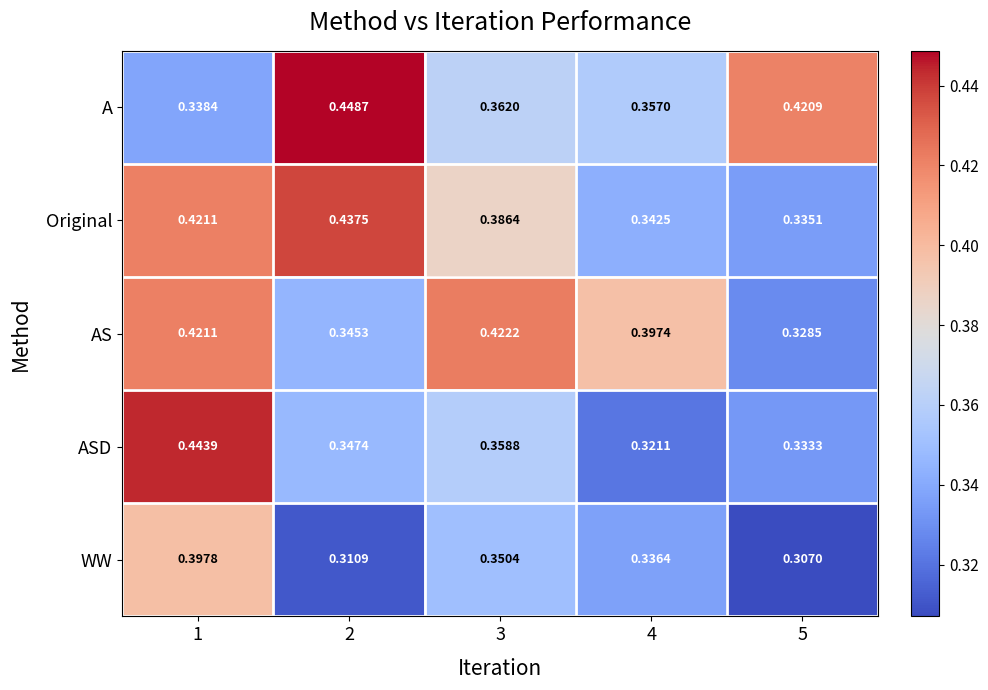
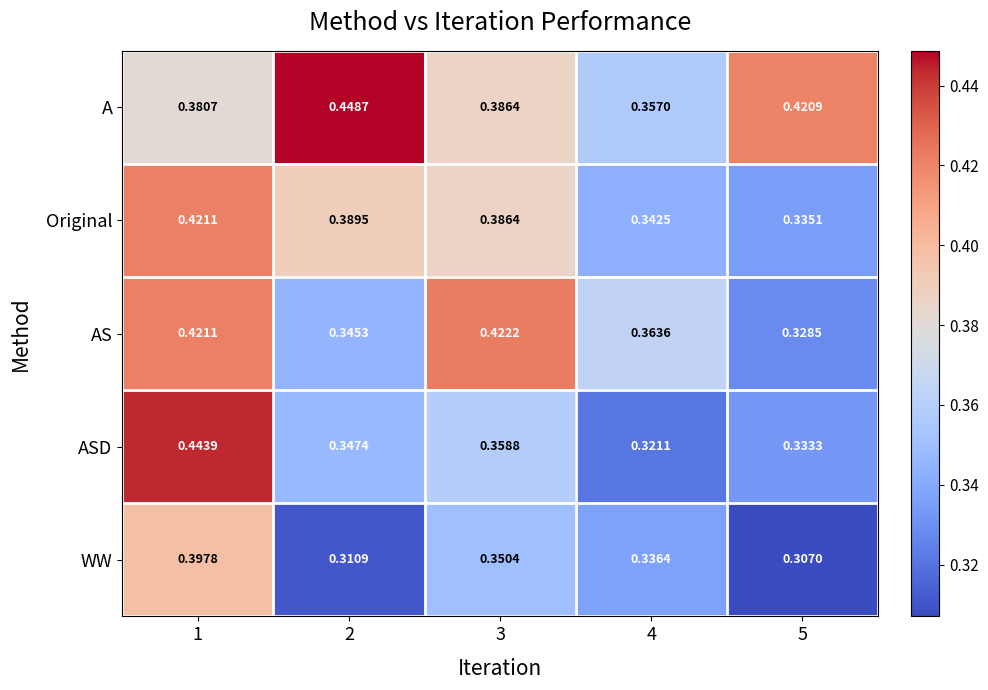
  {
    "A": {
-     "1": 0.3384,
+     "1": 0.3807,
      "2": 0.4487,
-     "3": 0.3620,
+     "3": 0.3864,
      "4": 0.3570,
      "5": 0.4209
    },
    "Original": {
      "1": 0.4211,
-     "2": 0.4375,
+     "2": 0.3895,
      "3": 0.3864,
      "4": 0.3425,
      "5": 0.3351
    },
    "AS": {
      "1": 0.4211,
      "2": 0.3453,
      "3": 0.4222,
-     "4": 0.3974,
+     "4": 0.3636,
      "5": 0.3285
    },
    "ASD": {
      "1": 0.4439,
      "2": 0.3474,
      "3": 0.3588,
      "4": 0.3211,
      "5": 0.3333
    },
    "WW": {
      "1": 0.3978,
      "2": 0.3109,
      "3": 0.3504,
      "4": 0.3364,
      "5": 0.3070
    }
  }
